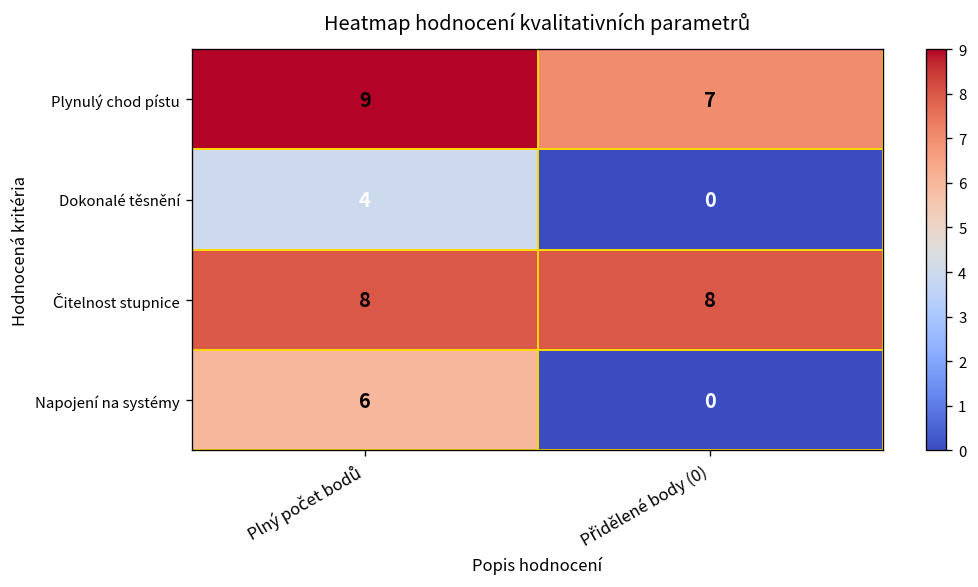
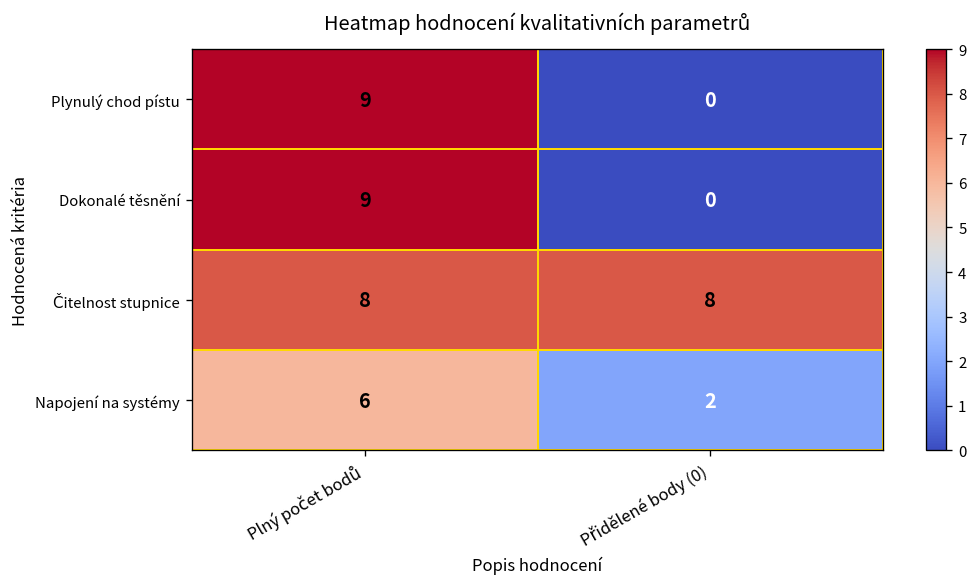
  {
    "Plynulý chod pístu": {
      "Plný počet bodů": 9,
-     "Přidělené body (0)": 7
+     "Přidělené body (0)": 0
    },
    "Dokonalé těsnění": {
-     "Plný počet bodů": 4,
+     "Plný počet bodů": 9,
      "Přidělené body (0)": 0
    },
    "Čitelnost stupnice": {
      "Plný počet bodů": 8,
      "Přidělené body (0)": 8
    },
    "Napojení na systémy": {
      "Plný počet bodů": 6,
-     "Přidělené body (0)": 0
+     "Přidělené body (0)": 2
    }
  }
